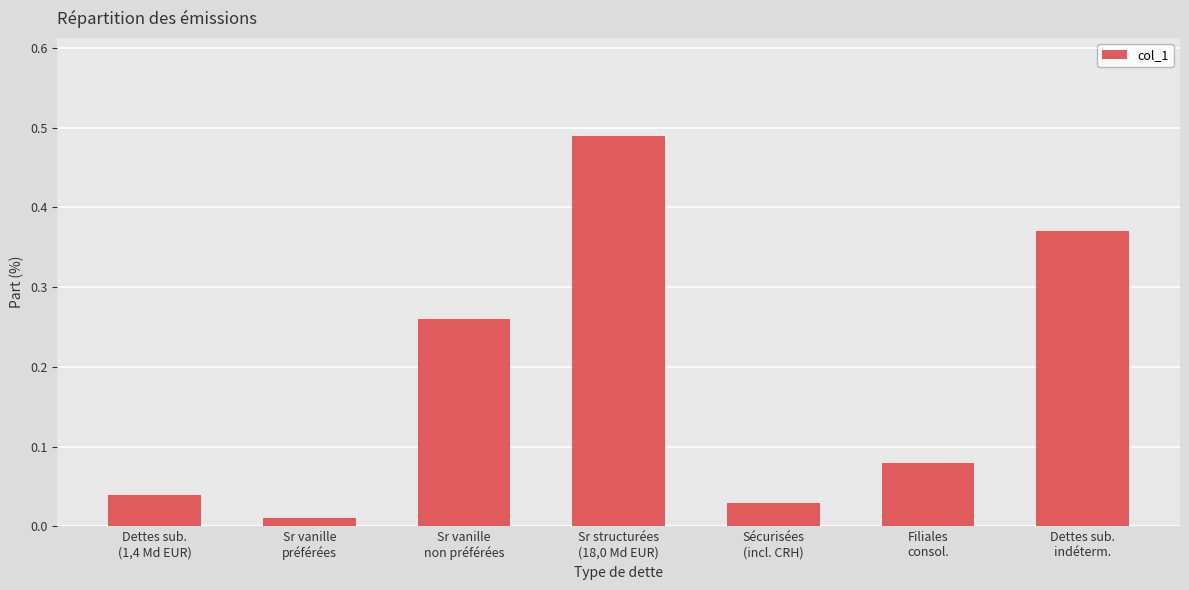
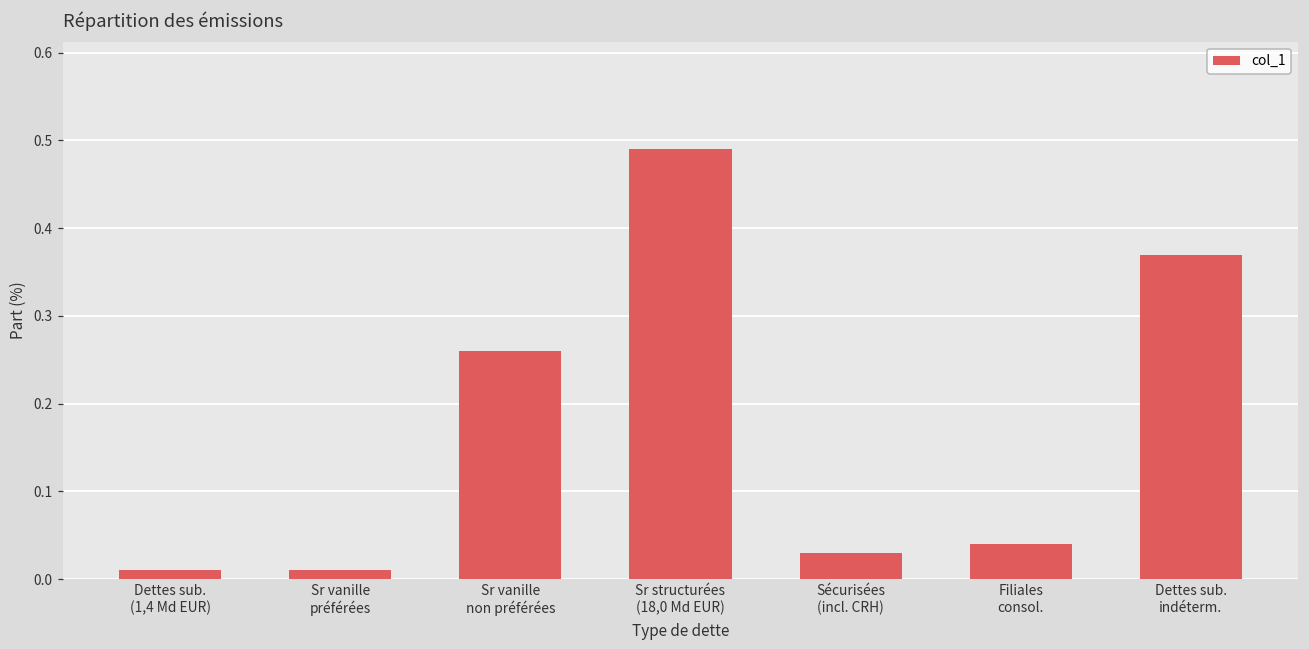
  {
-   "Dettes sub. (1,4 Md EUR)": 0.04,
+   "Dettes sub. (1,4 Md EUR)": 0.01,
    "Sr vanille préférées": 0.01,
    "Sr vanille non préférées": 0.26,
    "Sr structurées (18,0 Md EUR)": 0.49,
    "Sécurisées (incl. CRH)": 0.03,
-   "Filiales consol.": 0.08,
+   "Filiales consol.": 0.04,
    "Dettes sub. indéterm.": 0.37
  }
